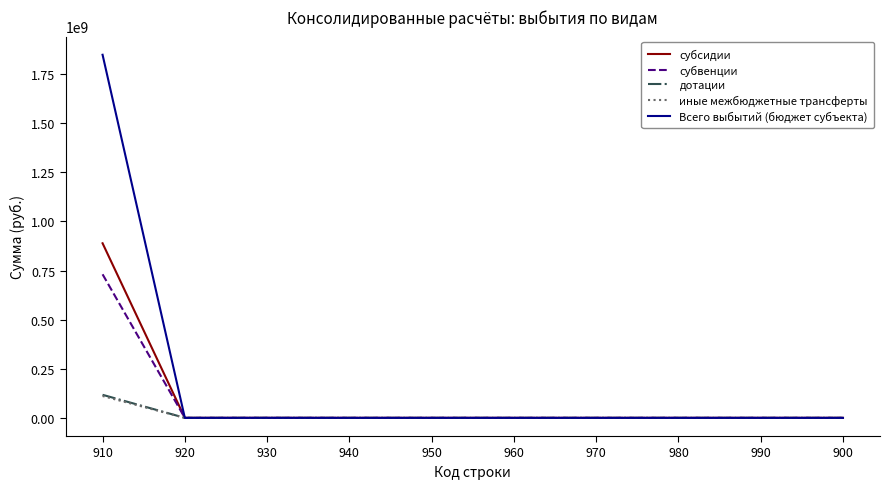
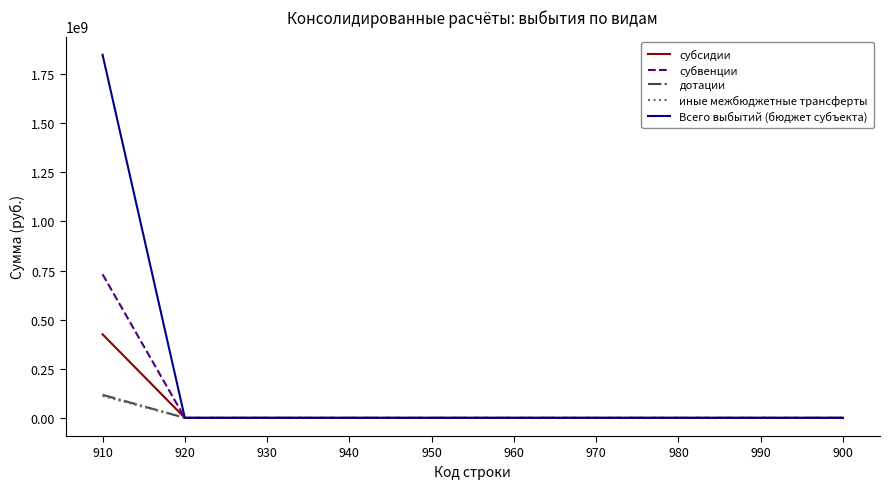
  {
    "субсидии": {
-     "910": 890000000
+     "910": 430000000
    },
    "субвенции": {
      "910": 730000000
    },
    "Всего выбытий (бюджет субъекта)": {
      "910": 1850000000
    }
  }
